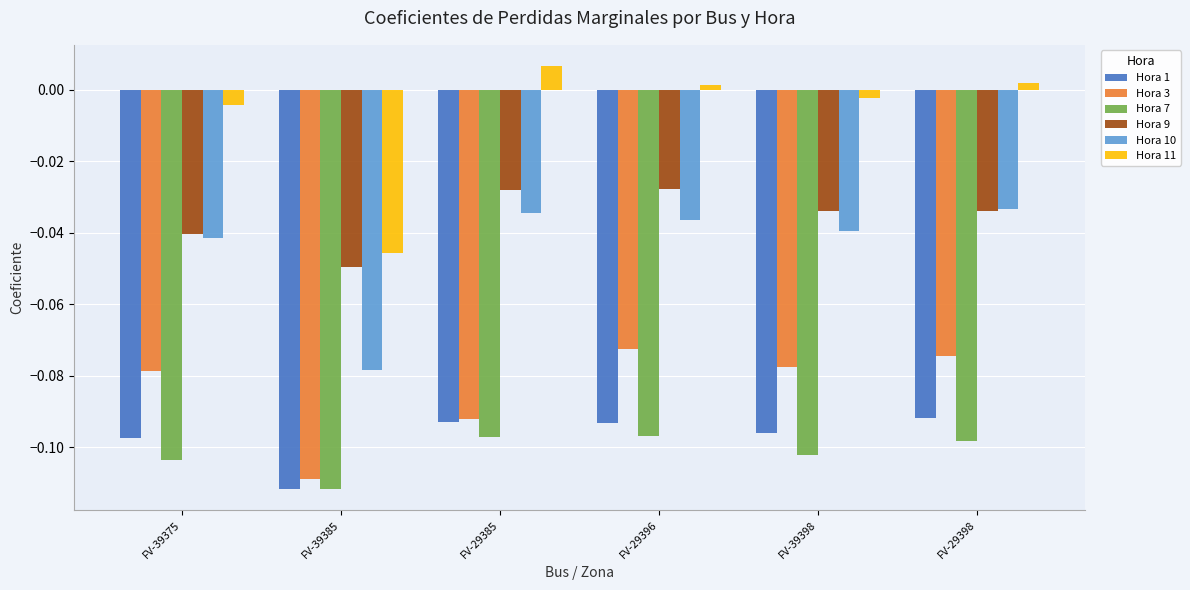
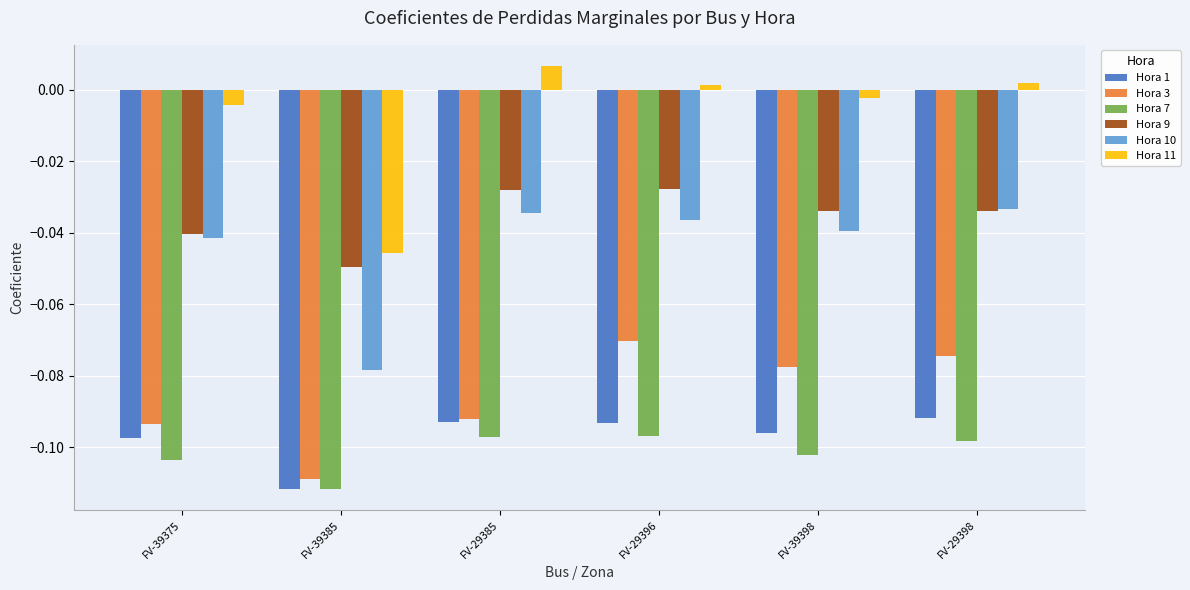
  {
    "Hora 3": {
-     "FV-39375": -0.079,
+     "FV-39375": -0.094,
      "FV-39385": -0.109,
      "FV-29385": -0.092,
-     "FV-29396": -0.072,
+     "FV-29396": -0.070,
      "FV-39398": -0.077,
      "FV-29398": -0.074
    },
    "Hora 7": {
      "FV-39375": -0.103,
      "FV-39385": -0.112,
      "FV-29385": -0.097,
      "FV-29396": -0.097,
      "FV-39398": -0.102,
      "FV-29398": -0.098
    },
    "Hora 9": {
      "FV-39375": -0.040,
      "FV-39385": -0.049,
      "FV-29385": -0.028,
      "FV-29396": -0.028,
      "FV-39398": -0.034,
      "FV-29398": -0.034
    },
    "Hora 11": {
      "FV-39375": -0.004,
      "FV-39385": -0.046,
      "FV-29385": 0.007,
      "FV-29396": 0.001,
      "FV-39398": -0.002,
      "FV-29398": 0.002
    }
  }
